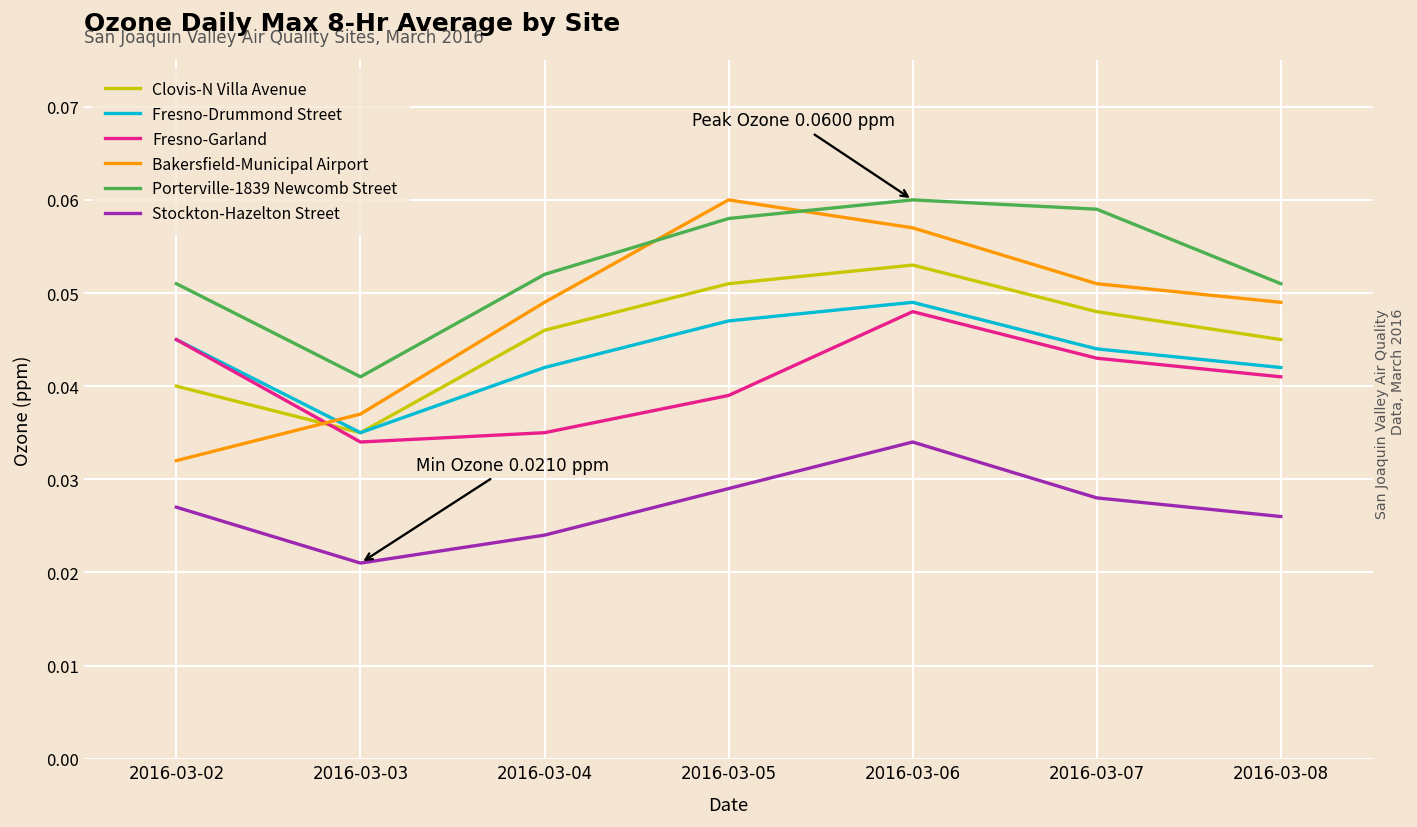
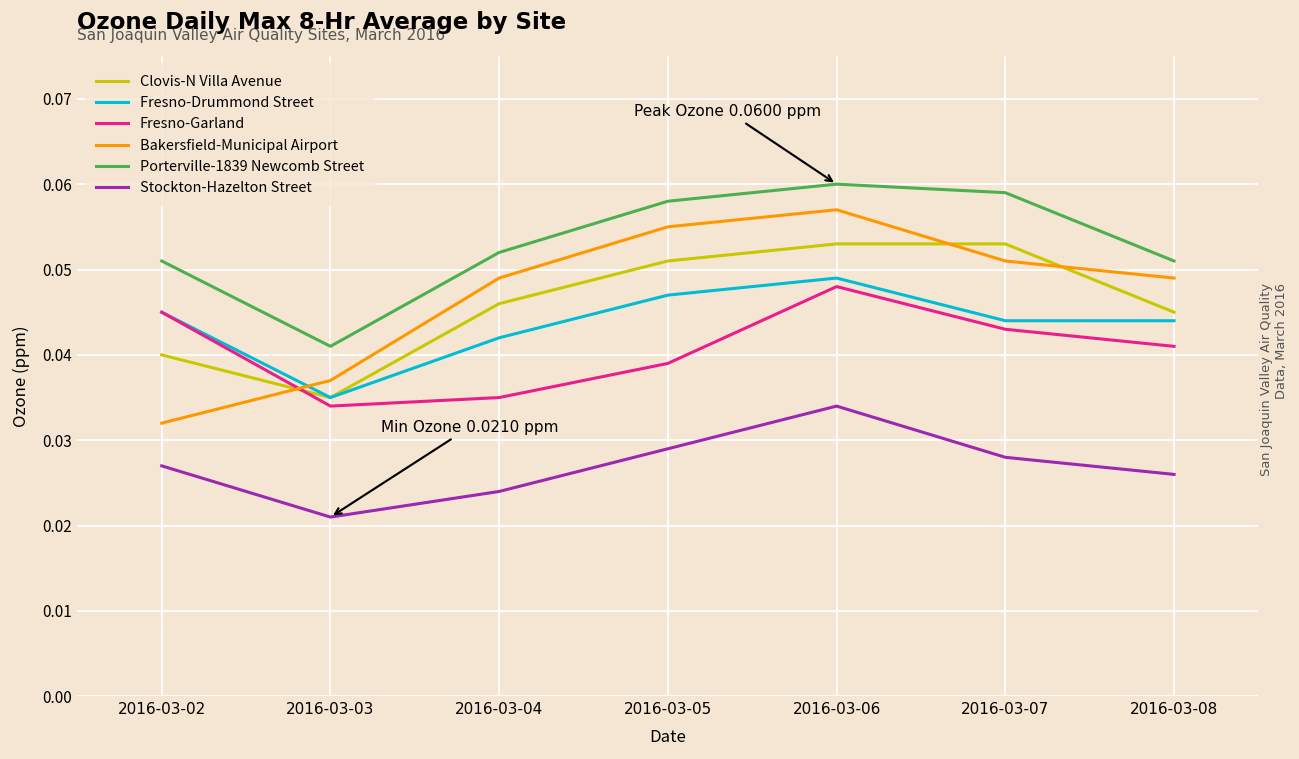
  {
    "Clovis-N Villa Avenue": {
      "2016-03-02": 0.040,
      "2016-03-04": 0.046,
      "2016-03-05": 0.051,
      "2016-03-06": 0.053,
-     "2016-03-07": 0.048,
+     "2016-03-07": 0.053,
      "2016-03-08": 0.045
    },
    "Fresno-Drummond Street": {
      "2016-03-04": 0.042,
      "2016-03-05": 0.047,
      "2016-03-06": 0.049,
      "2016-03-07": 0.044,
-     "2016-03-08": 0.042
+     "2016-03-08": 0.044
    },
    "Fresno-Garland": {
      "2016-03-03": 0.034,
      "2016-03-04": 0.035,
      "2016-03-05": 0.039,
      "2016-03-06": 0.048,
      "2016-03-07": 0.043,
      "2016-03-08": 0.041
    },
    "Bakersfield-Municipal Airport": {
      "2016-03-02": 0.032,
      "2016-03-03": 0.037,
      "2016-03-04": 0.049,
-     "2016-03-05": 0.060,
+     "2016-03-05": 0.055,
      "2016-03-06": 0.057,
      "2016-03-07": 0.051,
      "2016-03-08": 0.049
    },
    "Porterville-1839 Newcomb Street": {
      "2016-03-02": 0.051,
      "2016-03-03": 0.041,
      "2016-03-04": 0.052,
      "2016-03-05": 0.058,
      "2016-03-06": 0.060,
      "2016-03-07": 0.059,
      "2016-03-08": 0.051
    },
    "Stockton-Hazelton Street": {
      "2016-03-02": 0.027,
      "2016-03-03": 0.021,
      "2016-03-05": 0.029,
      "2016-03-06": 0.034,
      "2016-03-07": 0.028,
      "2016-03-08": 0.026
    }
  }
